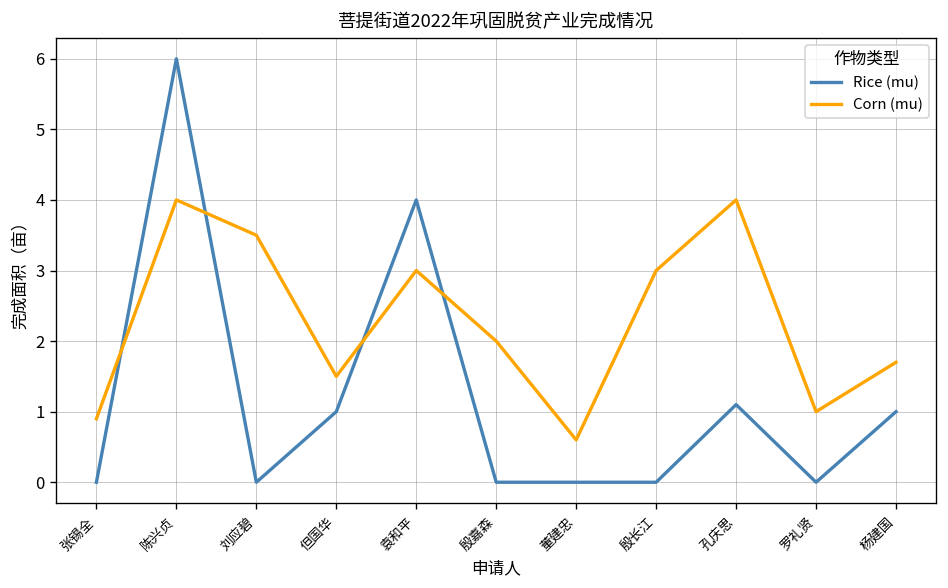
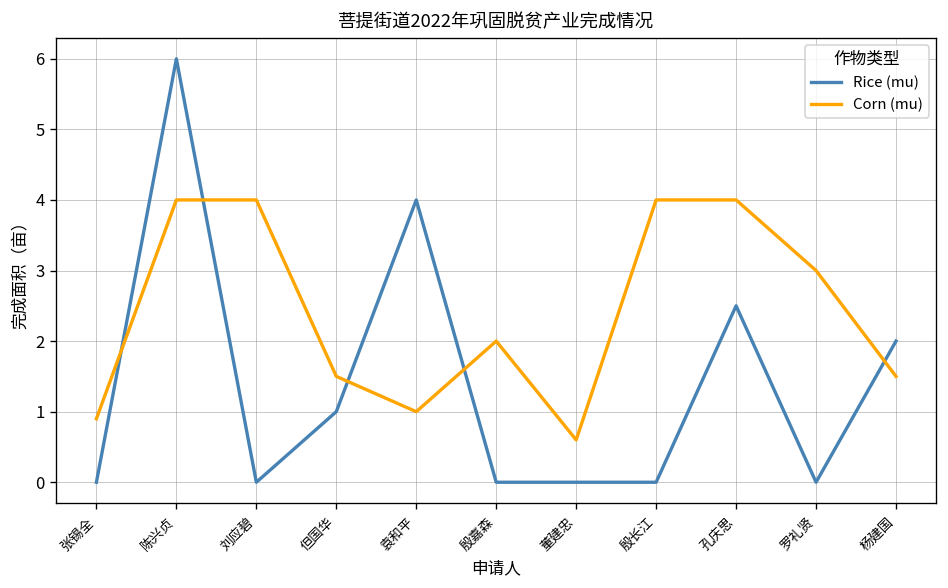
  {
    "Rice (mu)": {
      "张锡全": 0.0,
      "陈兴贞": 6.0,
      "刘应碧": 0.0,
      "但国华": 1.0,
      "袁和平": 4.0,
      "殷嘉森": 0.0,
      "董建忠": 0.0,
      "殷长江": 0.0,
-     "孔庆思": 1.1,
+     "孔庆思": 2.5,
      "罗礼贤": 0.0,
-     "杨建国": 1
+     "杨建国": 2
    },
    "Corn (mu)": {
      "张锡全": 0.9,
      "陈兴贞": 4.0,
-     "刘应碧": 3.5,
+     "刘应碧": 4.0,
      "但国华": 1.5,
-     "袁和平": 3,
+     "袁和平": 1,
      "殷嘉森": 2.0,
      "董建忠": 0.6,
-     "殷长江": 3,
+     "殷长江": 4,
      "孔庆思": 4.0,
-     "罗礼贤": 1,
-     "杨建国": 1.7
+     "罗礼贤": 3,
+     "杨建国": 1.5
    }
  }
